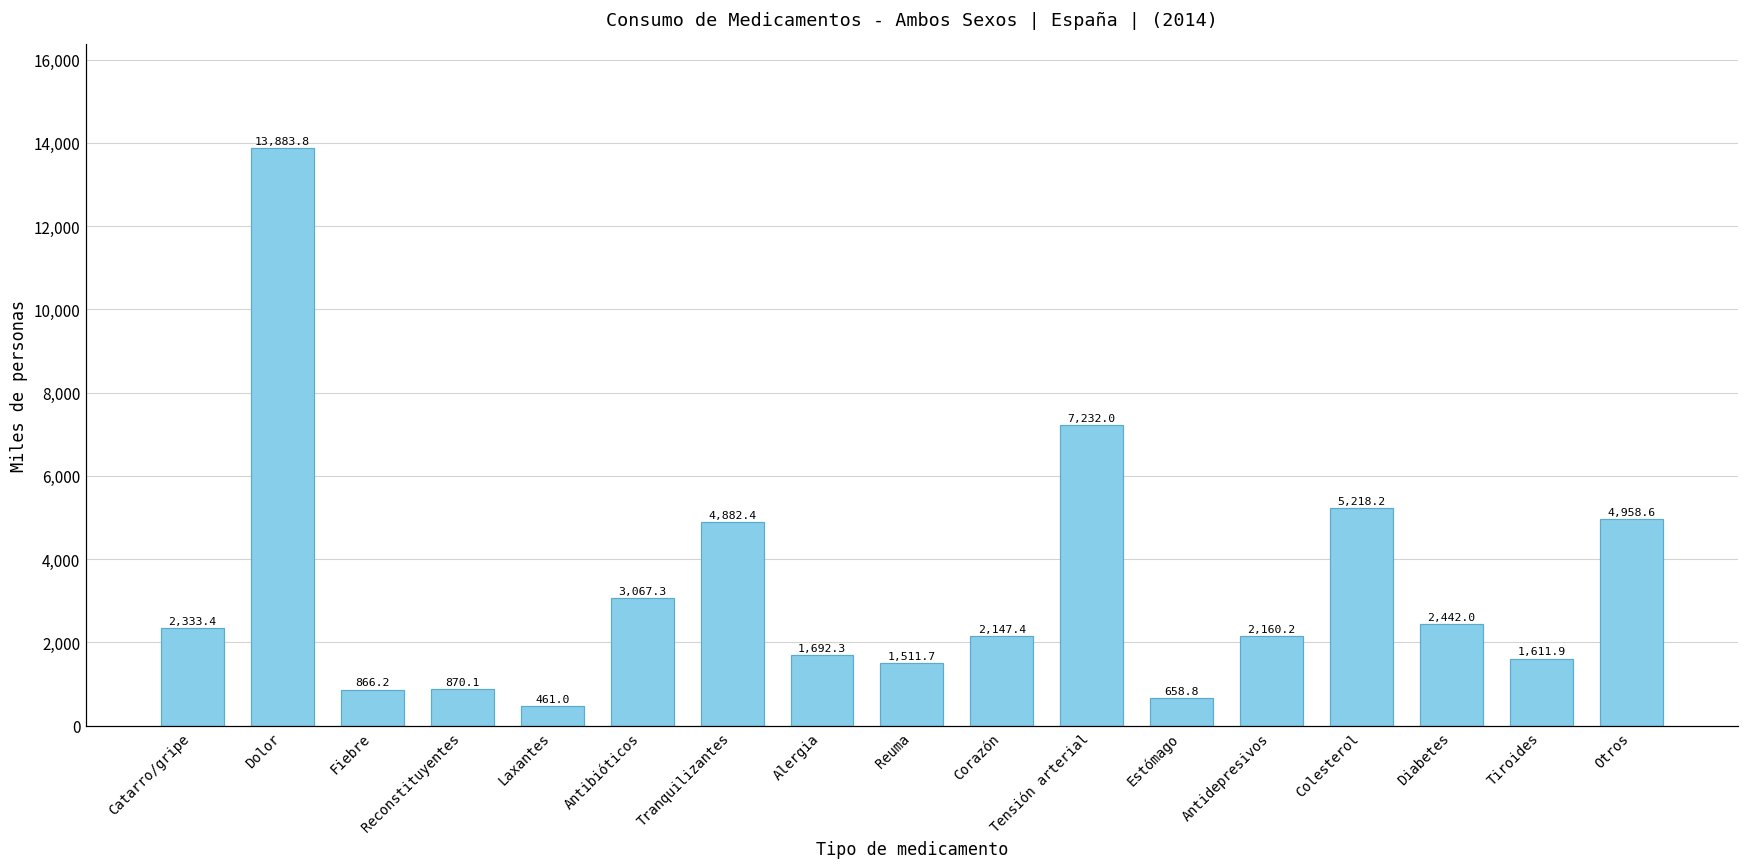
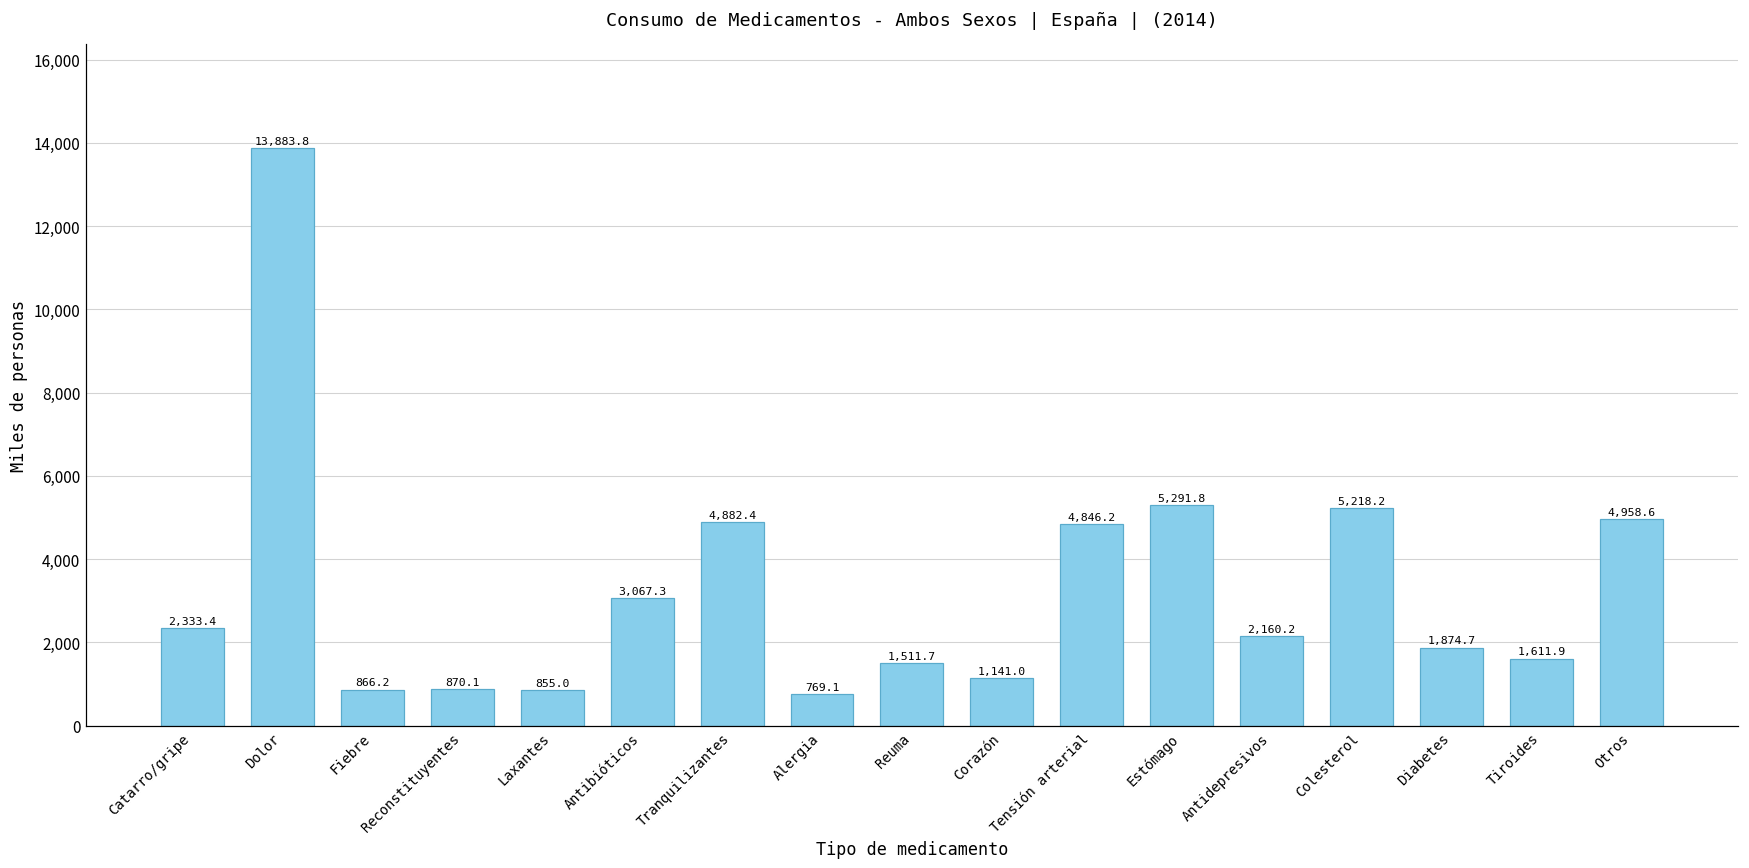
  {
    "Catarro/gripe": "2,333.4",
    "Dolor": "13,883.8",
    "Fiebre": "866.2",
    "Reconstituyentes": "870.1",
-   "Laxantes": "461.0",
+   "Laxantes": "855.0",
    "Antibióticos": "3,067.3",
    "Tranquilizantes": "4,882.4",
-   "Alergia": "1,692.3",
+   "Alergia": "769.1",
    "Reuma": "1,511.7",
-   "Corazón": "2,147.4",
-   "Tensión arterial": "7,232.0",
-   "Estómago": "658.8",
+   "Corazón": "1,141.0",
+   "Tensión arterial": "4,846.2",
+   "Estómago": "5,291.8",
    "Antidepresivos": "2,160.2",
    "Colesterol": "5,218.2",
-   "Diabetes": "2,442.0",
+   "Diabetes": "1,874.7",
    "Tiroides": "1,611.9",
    "Otros": "4,958.6"
  }
